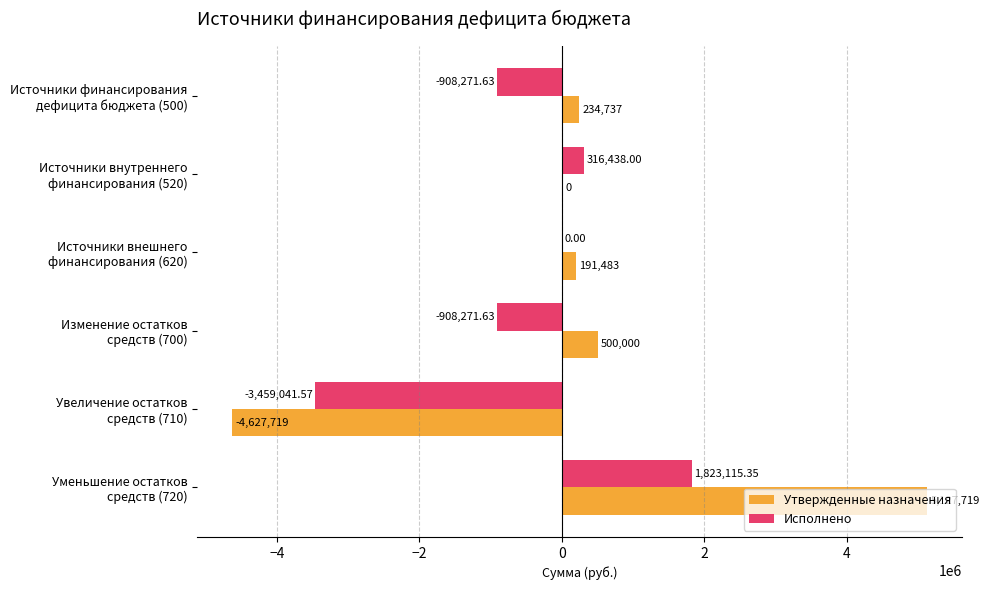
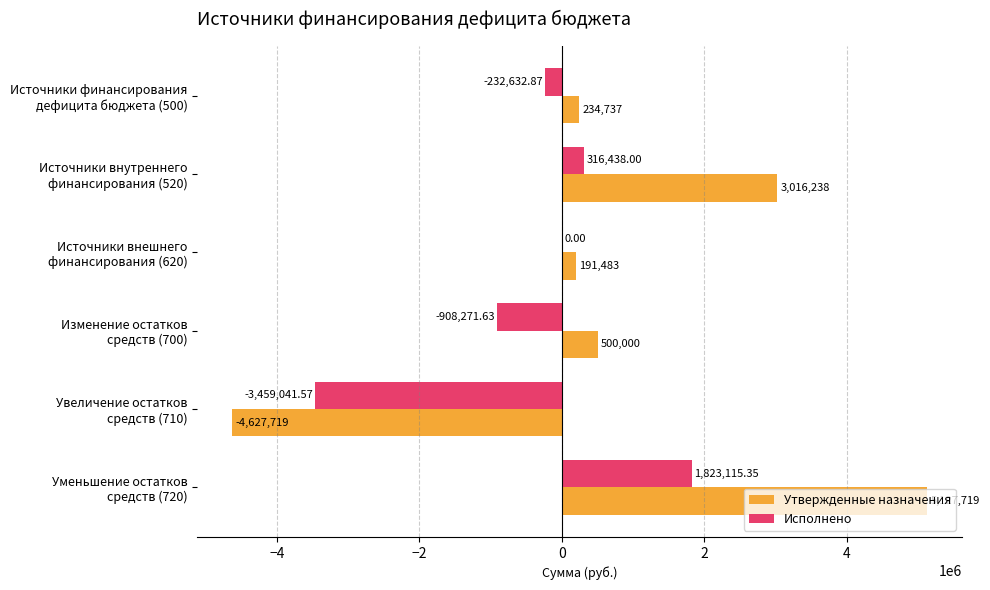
  {
    "Утвержденные назначения": {
      "Источники финансирования дефицита бюджета (500)": "234,737",
-     "Источники внутреннего финансирования (520)": "0",
+     "Источники внутреннего финансирования (520)": "3,016,238",
      "Источники внешнего финансирования (620)": "191,483",
      "Изменение остатков средств (700)": "500,000",
      "Увеличение остатков средств (710)": "-4,627,719"
    },
    "Исполнено": {
-     "Источники финансирования дефицита бюджета (500)": "-908,271.63",
+     "Источники финансирования дефицита бюджета (500)": "-232,632.87",
      "Источники внутреннего финансирования (520)": "316,438.00",
      "Источники внешнего финансирования (620)": "0.00",
      "Изменение остатков средств (700)": "-908,271.63",
      "Увеличение остатков средств (710)": "-3,459,041.57",
      "Уменьшение остатков средств (720)": "1,823,115.35"
    }
  }
